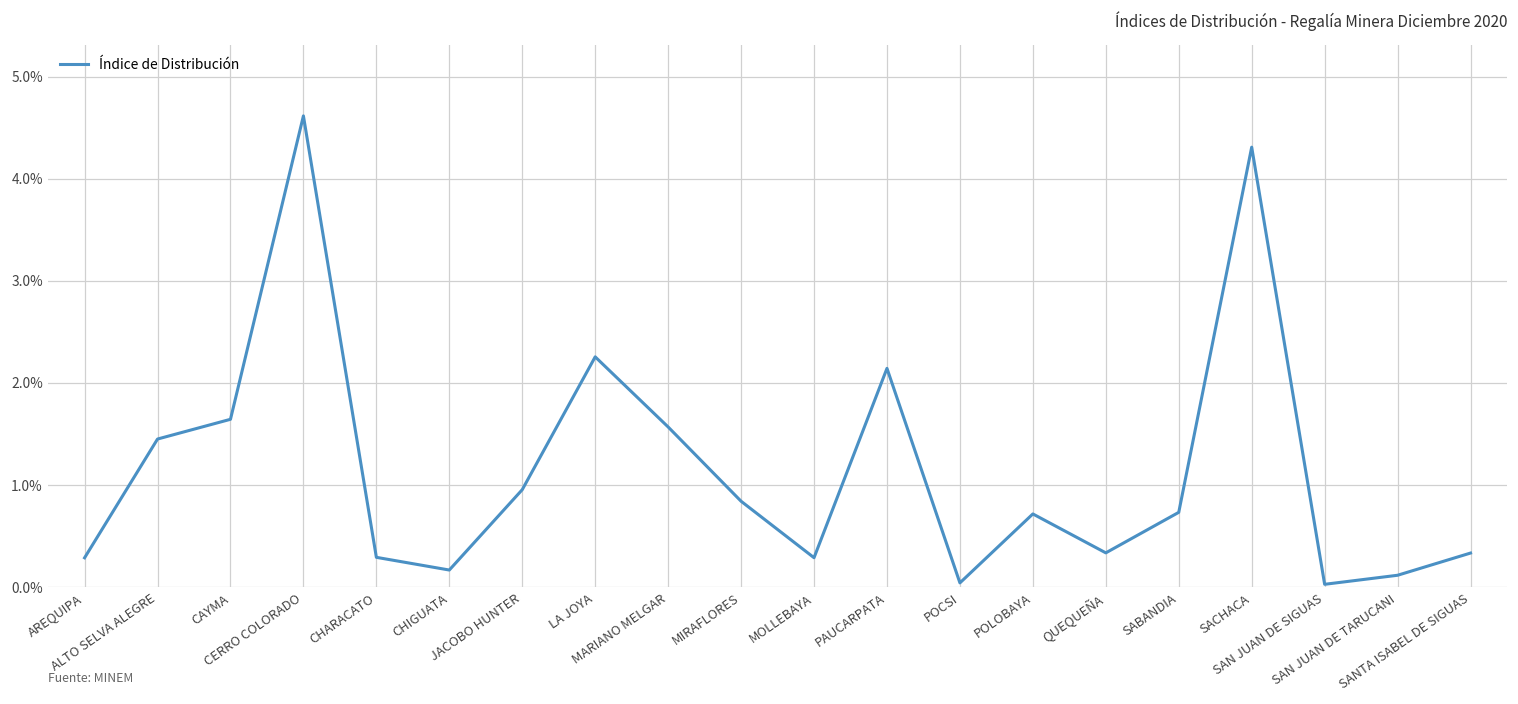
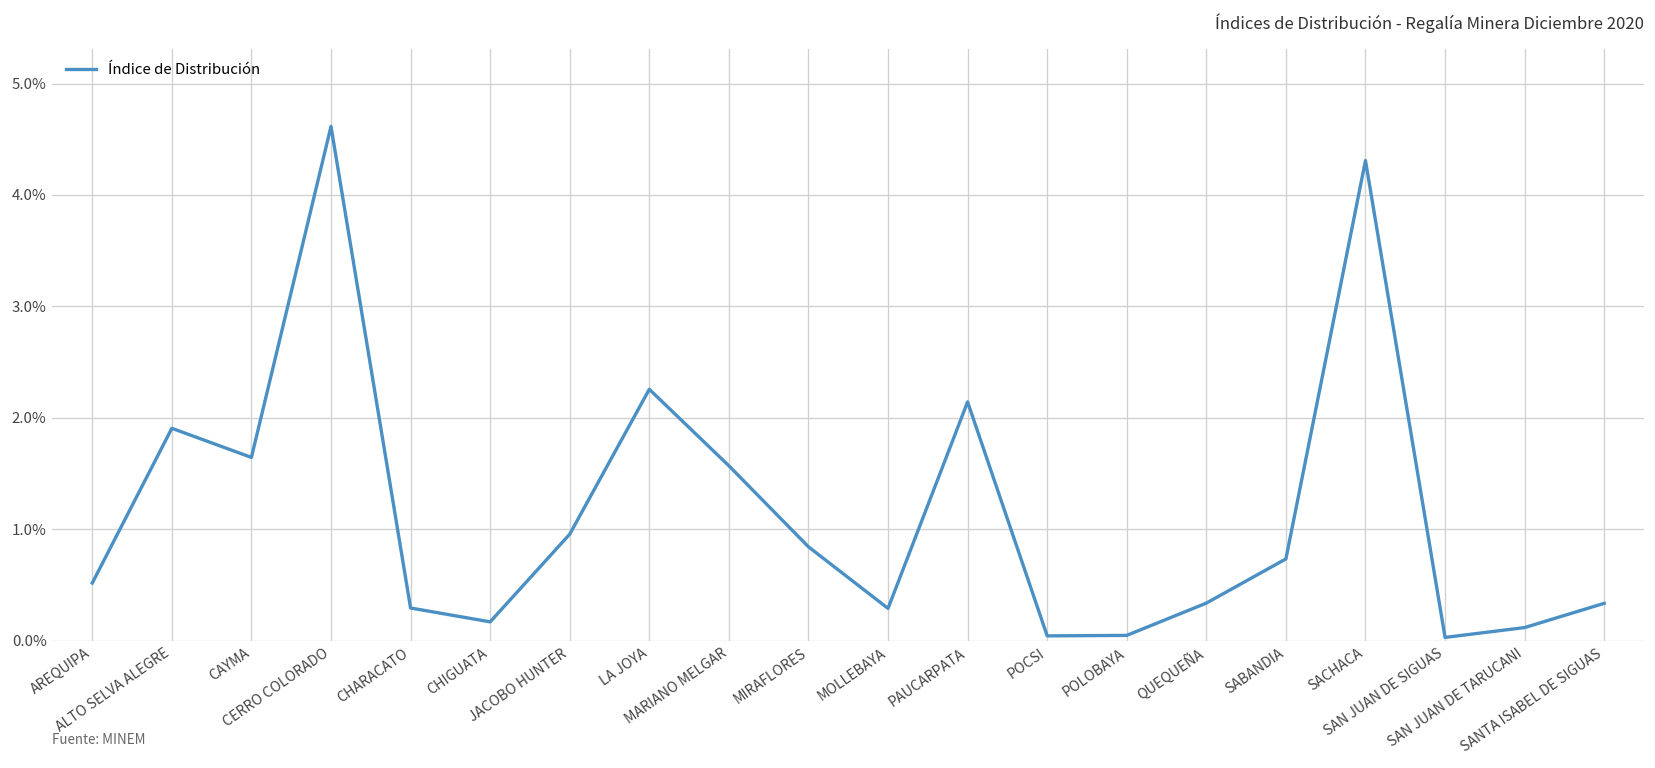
  {
-   "AREQUIPA": "0.3%",
-   "ALTO SELVA ALEGRE": "1.5%",
+   "AREQUIPA": "0.5%",
+   "ALTO SELVA ALEGRE": "1.9%",
    "CAYMA": "1.6%",
    "CERRO COLORADO": "4.6%",
    "CHARACATO": "0.3%",
    "CHIGUATA": "0.2%",
    "JACOBO HUNTER": "1.0%",
    "LA JOYA": "2.3%",
    "MARIANO MELGAR": "1.6%",
    "MIRAFLORES": "0.8%",
    "MOLLEBAYA": "0.3%",
    "PAUCARPATA": "2.1%",
    "POCSI": "0.0%",
-   "POLOBAYA": "0.7%",
+   "POLOBAYA": "0.0%",
    "QUEQUEÑA": "0.3%",
    "SABANDIA": "0.7%",
    "SACHACA": "4.3%",
    "SAN JUAN DE SIGUAS": "0.0%",
    "SAN JUAN DE TARUCANI": "0.1%",
    "SANTA ISABEL DE SIGUAS": "0.3%"
  }
